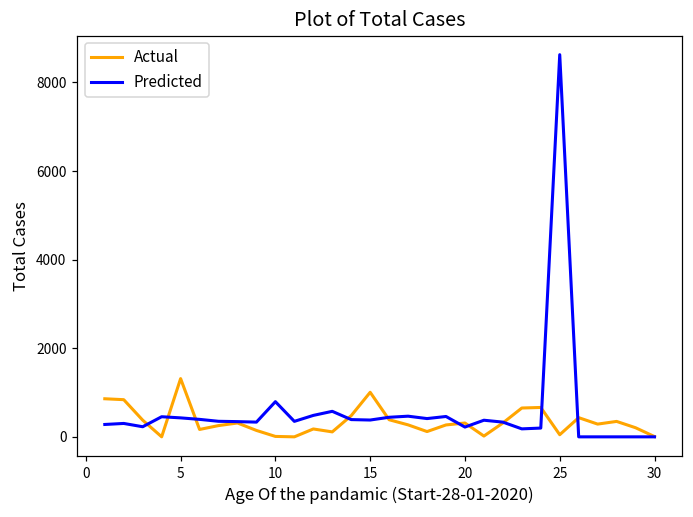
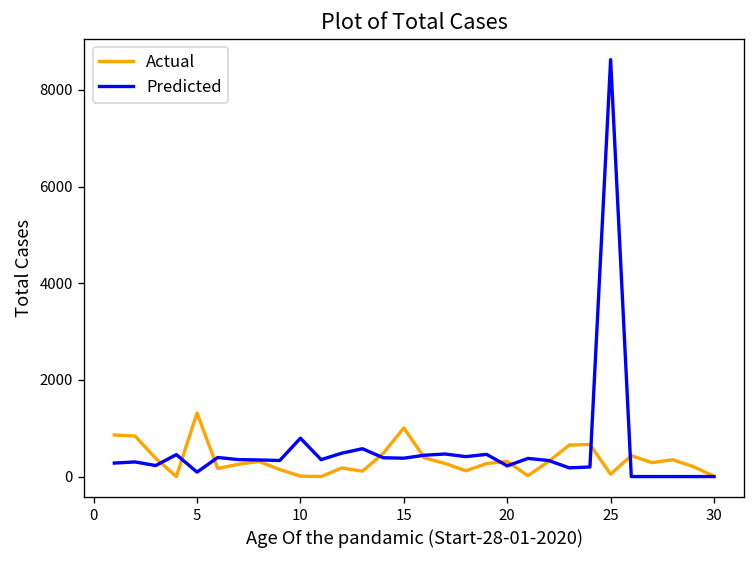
  {
    "Actual": {
      "5": 1300,
      "10": 0,
      "15": 1000,
      "20": 300,
      "25": 0
    },
    "Predicted": {
-     "5": 400,
+     "5": 100,
      "10": 800,
      "15": 400,
      "20": 200,
      "25": 8600
    }
  }
